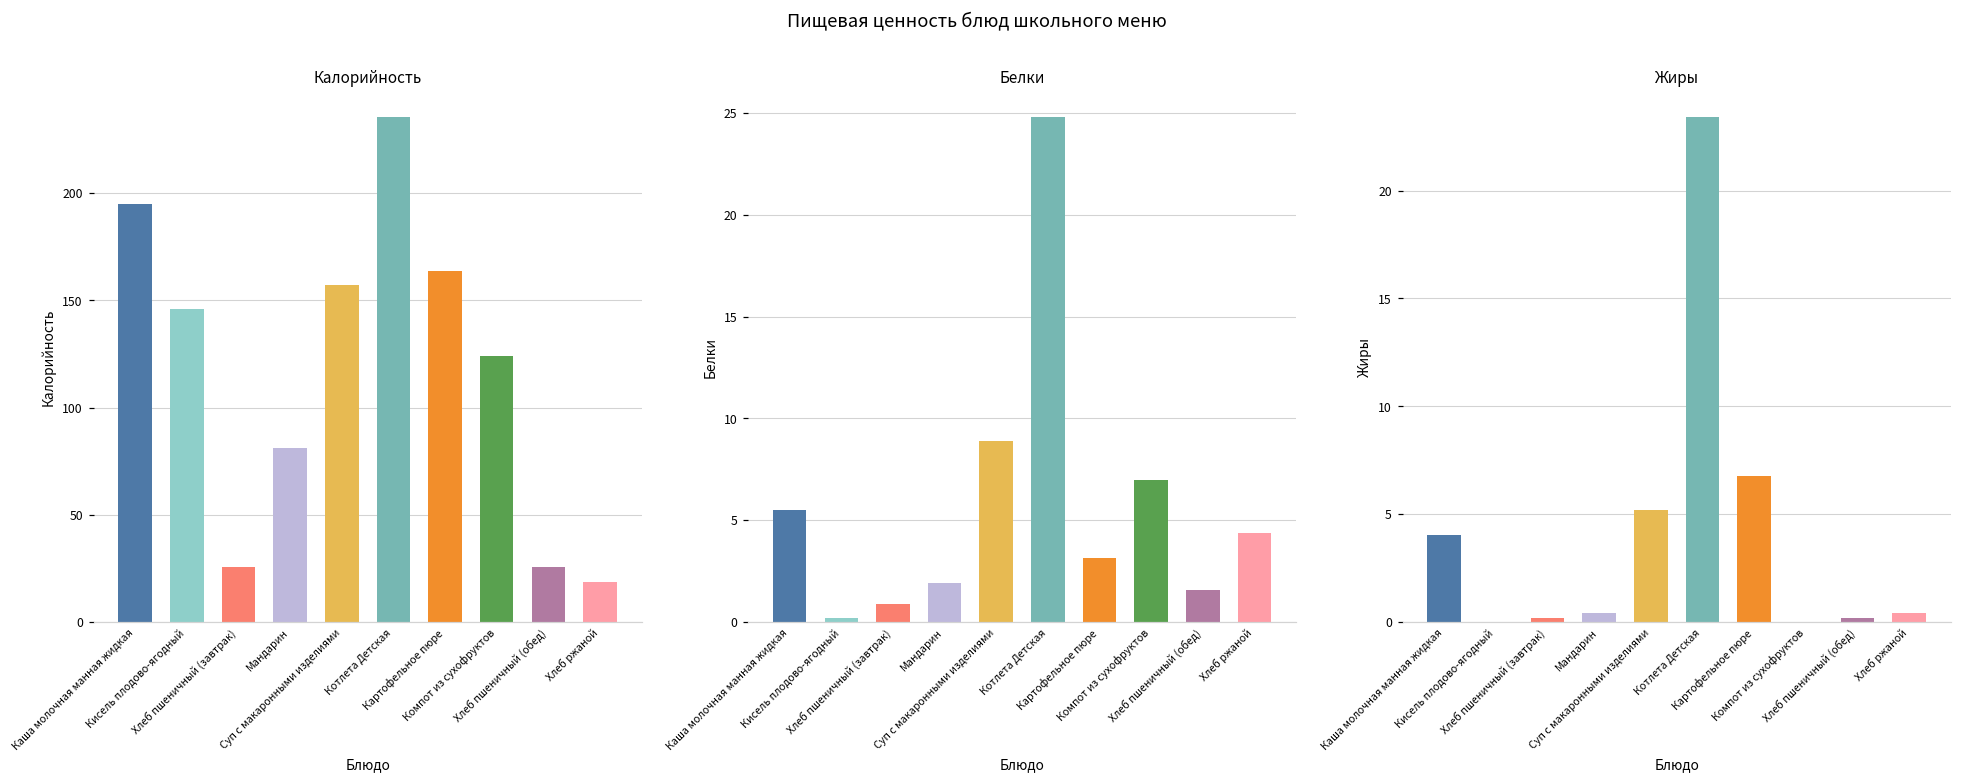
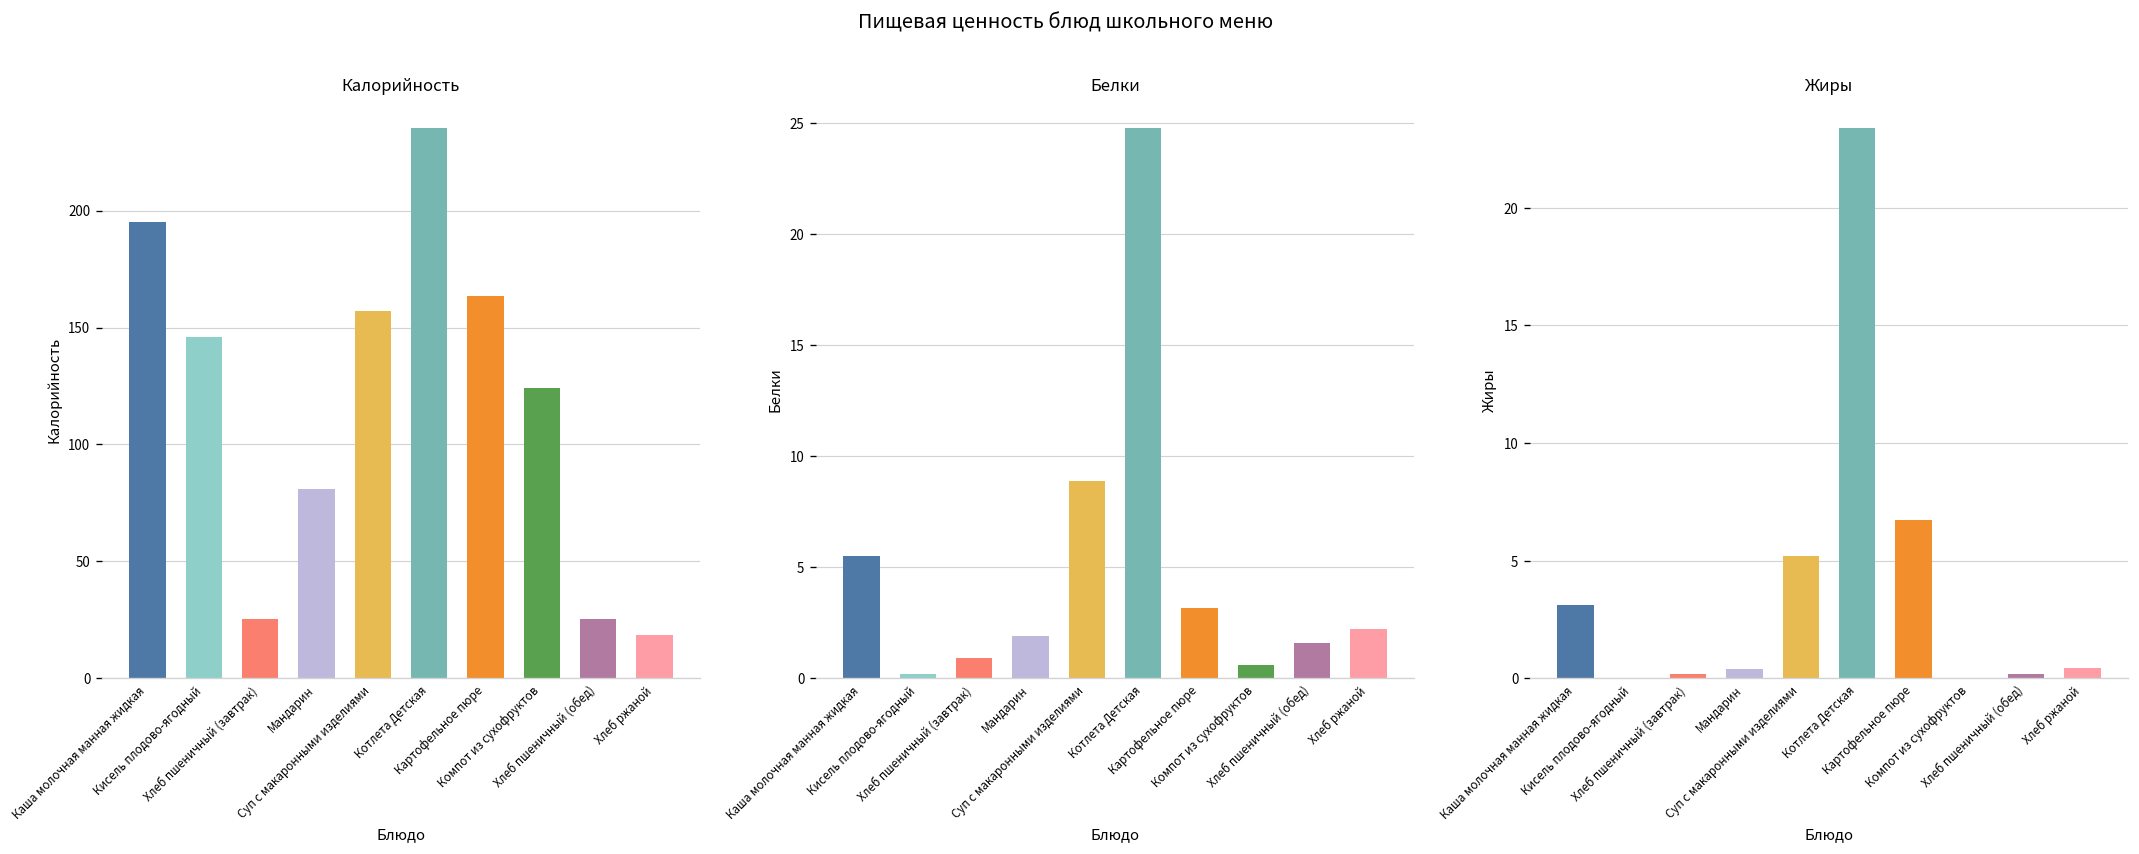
  {
    "Калорийность": {
      "Каша молочная манная жидкая": 195,
      "Кисель плодово-ягодный": 146,
      "Хлеб пшеничный (завтрак)": 26,
      "Мандарин": 81,
      "Суп с макаронными изделиями": 157,
      "Котлета Детская": 235,
      "Картофельное пюре": 164,
      "Компот из сухофруктов": 124,
      "Хлеб пшеничный (обед)": 26,
      "Хлеб ржаной": 19
    },
    "Белки": {
      "Каша молочная манная жидкая": 5.5,
      "Кисель плодово-ягодный": 0.2,
      "Хлеб пшеничный (завтрак)": 0.9,
      "Мандарин": 1.9,
      "Суп с макаронными изделиями": 8.9,
      "Котлета Детская": 24.8,
      "Картофельное пюре": 3.2,
-     "Компот из сухофруктов": 7.0,
+     "Компот из сухофруктов": 0.6,
      "Хлеб пшеничный (обед)": 1.6,
-     "Хлеб ржаной": 4.4
+     "Хлеб ржаной": 2.2
    },
    "Жиры": {
-     "Каша молочная манная жидкая": 4.1,
+     "Каша молочная манная жидкая": 3.1,
      "Кисель плодово-ягодный": 0.0,
      "Хлеб пшеничный (завтрак)": 0.2,
      "Мандарин": 0.4,
      "Суп с макаронными изделиями": 5.2,
      "Котлета Детская": 23.4,
      "Картофельное пюре": 6.8,
      "Компот из сухофруктов": 0.0,
      "Хлеб пшеничный (обед)": 0.2,
      "Хлеб ржаной": 0.4
    }
  }
